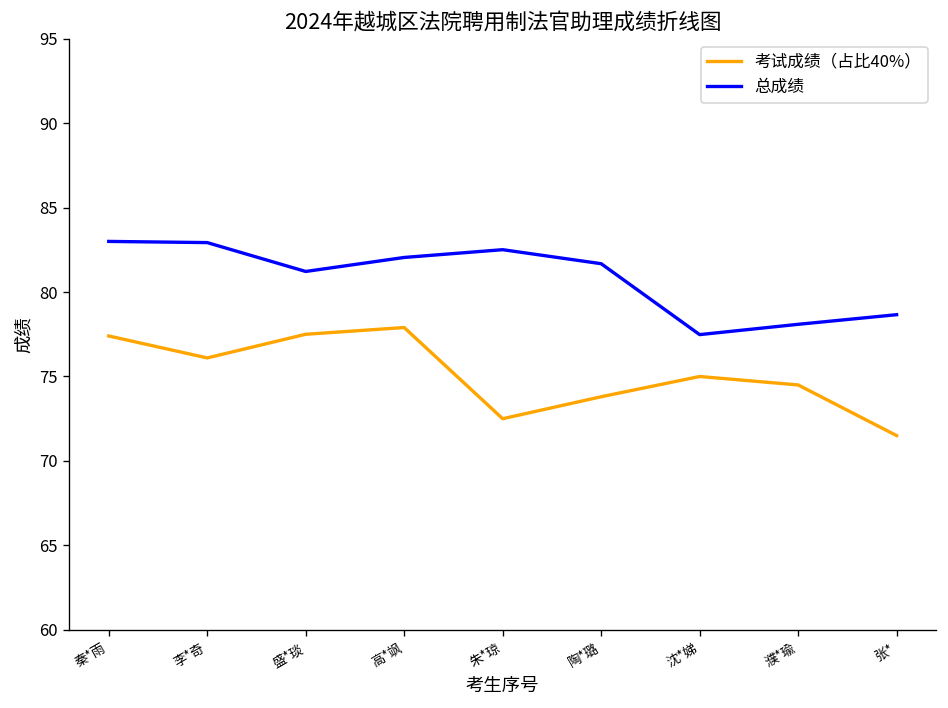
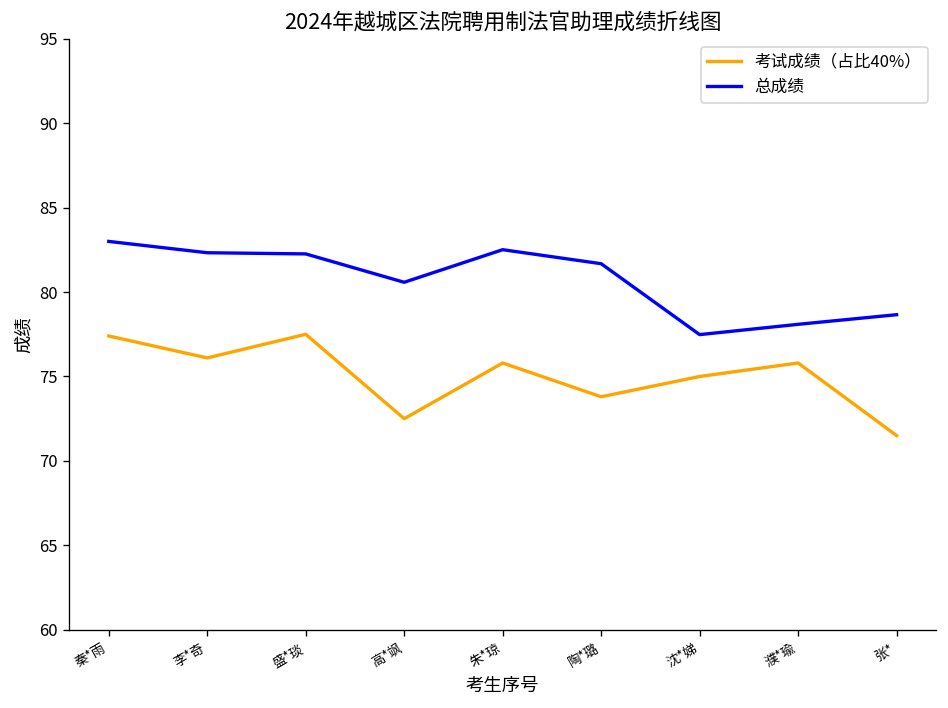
  {
    "考试成绩（占比40%）": {
      "秦*雨": 77.4,
      "李*奇": 76.1,
      "盛*琰": 77.5,
-     "高*飒": 77.9,
-     "朱*琼": 72.5,
+     "高*飒": 72.5,
+     "朱*琼": 75.8,
      "陶*璐": 73.8,
      "沈*娣": 75.0,
-     "濮*瑜": 74.5,
+     "濮*瑜": 75.8,
      "张*": 71.5
    },
    "总成绩": {
      "秦*雨": 83.0,
-     "李*奇": 82.9,
-     "盛*琰": 81.2,
-     "高*飒": 82.1,
+     "李*奇": 82.3,
+     "盛*琰": 82.3,
+     "高*飒": 80.6,
      "朱*琼": 82.5,
      "陶*璐": 81.7,
      "沈*娣": 77.5,
      "濮*瑜": 78.1,
      "张*": 78.7
    }
  }
